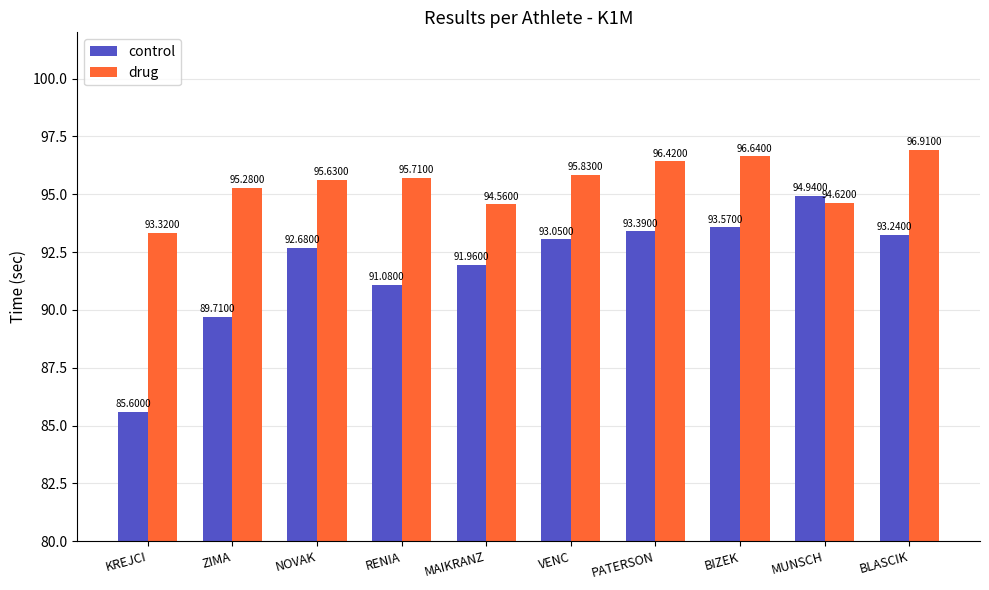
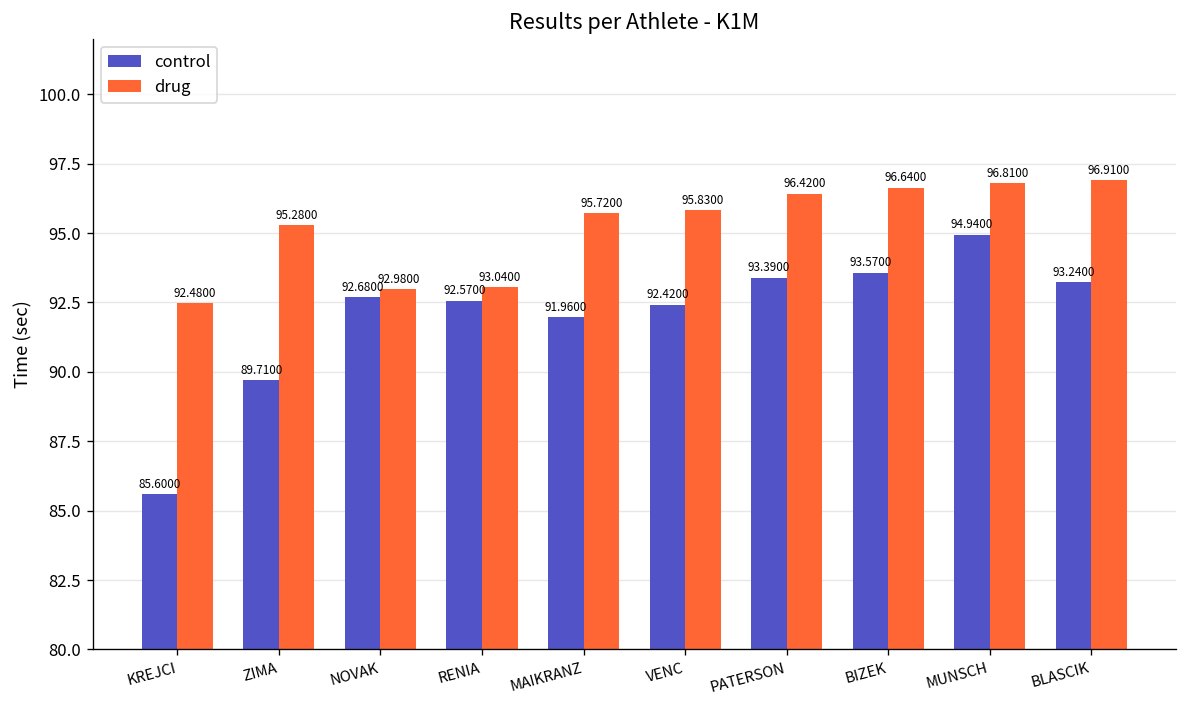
  {
    "control": {
      "KREJCI": 85.6000,
      "ZIMA": 89.7100,
      "NOVAK": 92.6800,
-     "RENIA": 91.0800,
+     "RENIA": 92.5700,
      "MAIKRANZ": 91.9600,
-     "VENC": 93.0500,
+     "VENC": 92.4200,
      "PATERSON": 93.3900,
      "BIZEK": 93.5700,
      "MUNSCH": 94.9400,
      "BLASCIK": 93.2400
    },
    "drug": {
-     "KREJCI": 93.3200,
+     "KREJCI": 92.4800,
      "ZIMA": 95.2800,
-     "NOVAK": 95.6300,
-     "RENIA": 95.7100,
-     "MAIKRANZ": 94.5600,
+     "NOVAK": 92.9800,
+     "RENIA": 93.0400,
+     "MAIKRANZ": 95.7200,
      "VENC": 95.8300,
      "PATERSON": 96.4200,
      "BIZEK": 96.6400,
-     "MUNSCH": 94.6200,
+     "MUNSCH": 96.8100,
      "BLASCIK": 96.9100
    }
  }
